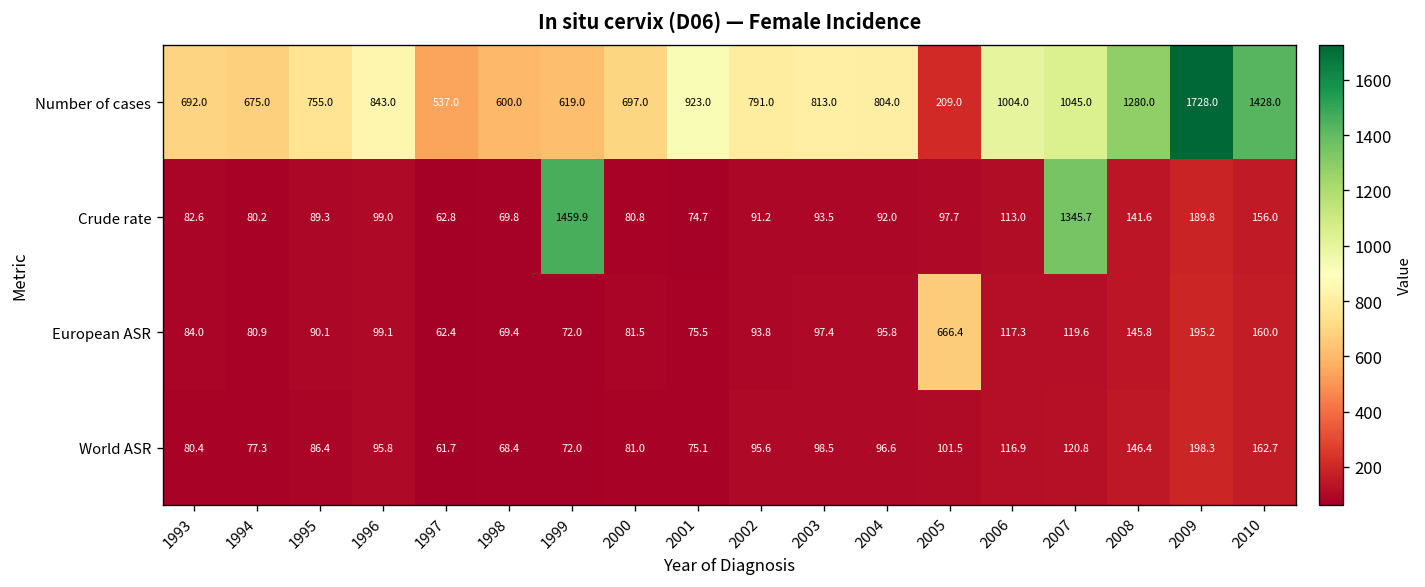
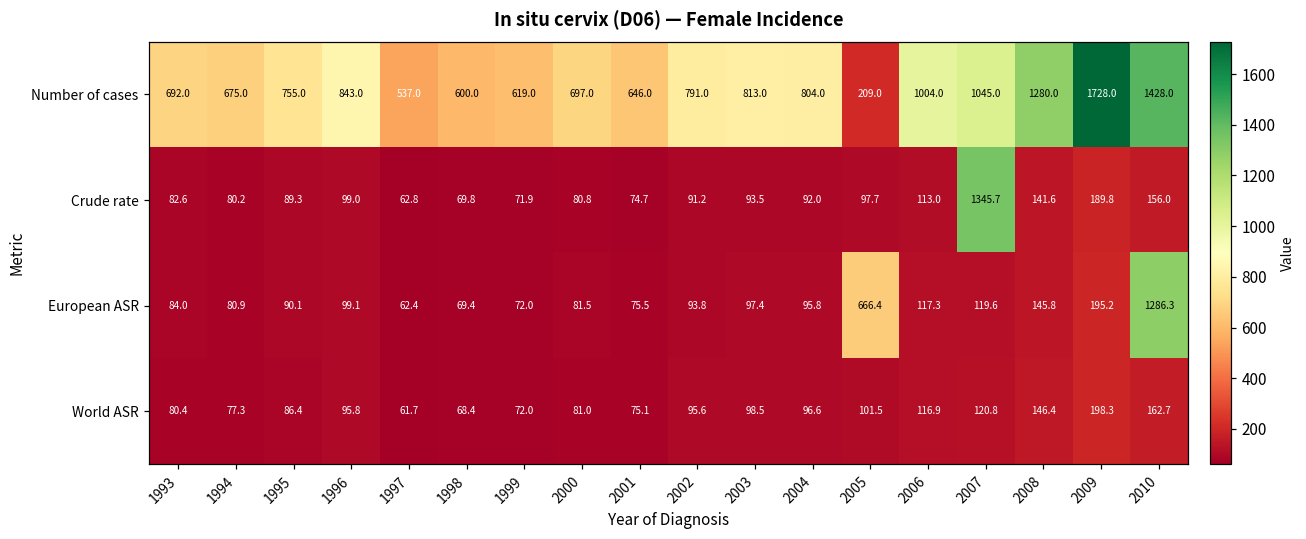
  {
    "Number of cases": {
      "1993": 692.0,
      "1994": 675.0,
      "1995": 755.0,
      "1996": 843.0,
      "1997": 537.0,
      "1998": 600.0,
      "1999": 619.0,
      "2000": 697.0,
-     "2001": 923.0,
+     "2001": 646.0,
      "2002": 791.0,
      "2003": 813.0,
      "2004": 804.0,
      "2005": 209.0,
      "2006": 1004.0,
      "2007": 1045.0,
      "2008": 1280.0,
      "2009": 1728.0,
      "2010": 1428.0
    },
    "Crude rate": {
      "1993": 82.6,
      "1994": 80.2,
      "1995": 89.3,
      "1996": 99.0,
      "1997": 62.8,
      "1998": 69.8,
-     "1999": 1459.9,
+     "1999": 71.9,
      "2000": 80.8,
      "2001": 74.7,
      "2002": 91.2,
      "2003": 93.5,
      "2004": 92.0,
      "2005": 97.7,
      "2006": 113.0,
      "2007": 1345.7,
      "2008": 141.6,
      "2009": 189.8,
      "2010": 156.0
    },
    "European ASR": {
      "1993": 84.0,
      "1994": 80.9,
      "1995": 90.1,
      "1996": 99.1,
      "1997": 62.4,
      "1998": 69.4,
      "1999": 72.0,
      "2000": 81.5,
      "2001": 75.5,
      "2002": 93.8,
      "2003": 97.4,
      "2004": 95.8,
      "2005": 666.4,
      "2006": 117.3,
      "2007": 119.6,
      "2008": 145.8,
      "2009": 195.2,
-     "2010": 160.0
+     "2010": 1286.3
    },
    "World ASR": {
      "1993": 80.4,
      "1994": 77.3,
      "1995": 86.4,
      "1996": 95.8,
      "1997": 61.7,
      "1998": 68.4,
      "1999": 72.0,
      "2000": 81.0,
      "2001": 75.1,
      "2002": 95.6,
      "2003": 98.5,
      "2004": 96.6,
      "2005": 101.5,
      "2006": 116.9,
      "2007": 120.8,
      "2008": 146.4,
      "2009": 198.3,
      "2010": 162.7
    }
  }
